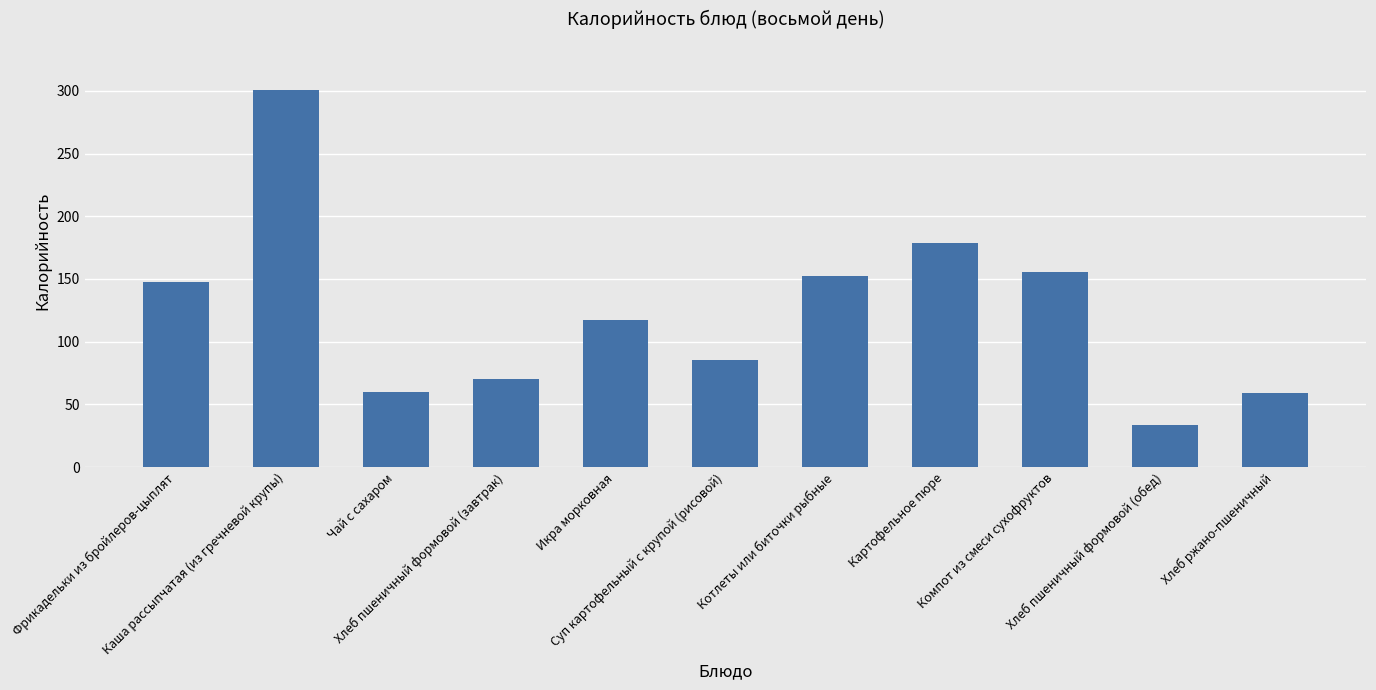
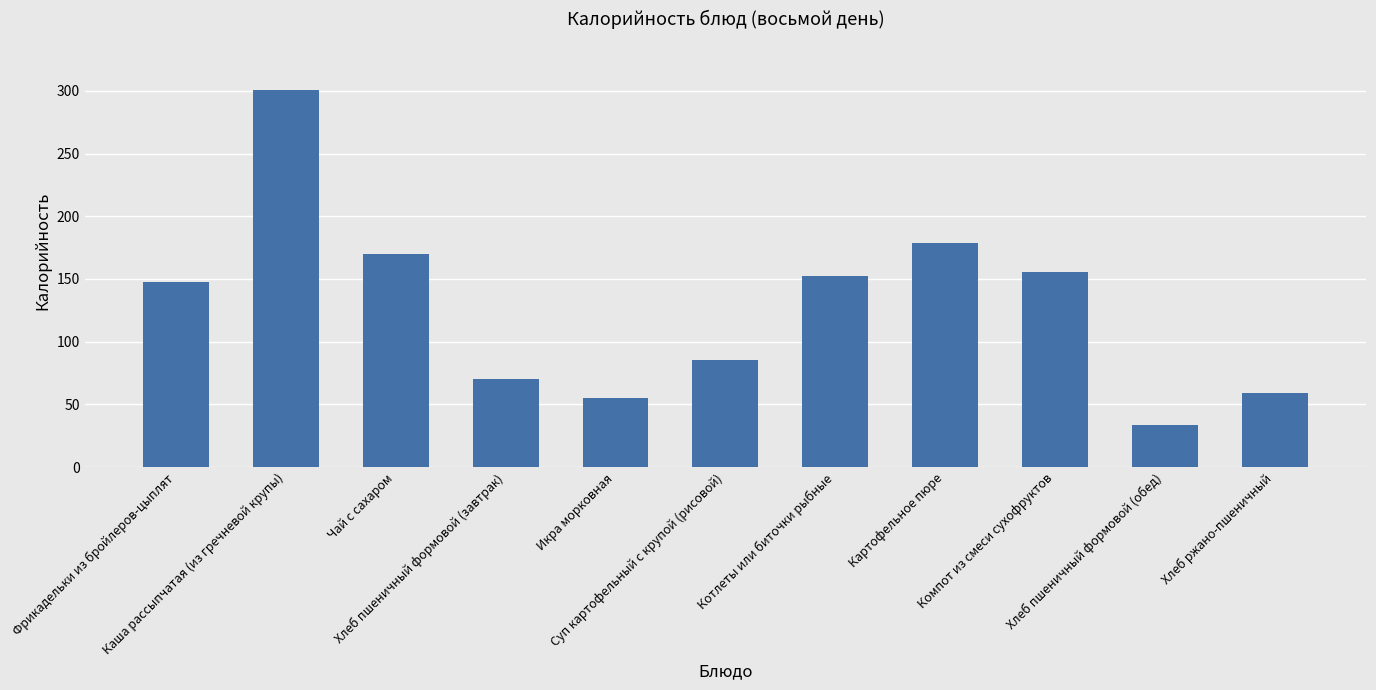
  {
    "Фрикадельки из бройлеров-цыплят": 148,
    "Каша рассыпчатая (из гречневой крупы)": 301,
-   "Чай с сахаром": 60,
+   "Чай с сахаром": 170,
    "Хлеб пшеничный формовой (завтрак)": 70,
-   "Икра морковная": 118,
+   "Икра морковная": 55,
    "Суп картофельный с крупой (рисовой)": 86,
    "Котлеты или биточки рыбные": 153,
    "Картофельное пюре": 179,
    "Компот из смеси сухофруктов": 156,
    "Хлеб пшеничный формовой (обед)": 34,
    "Хлеб ржано-пшеничный": 59
  }
